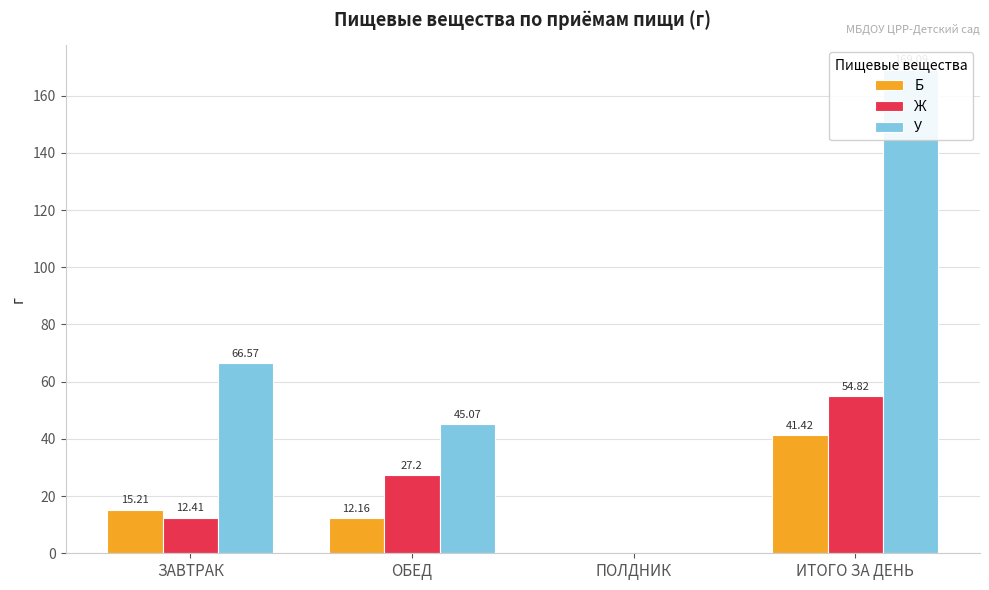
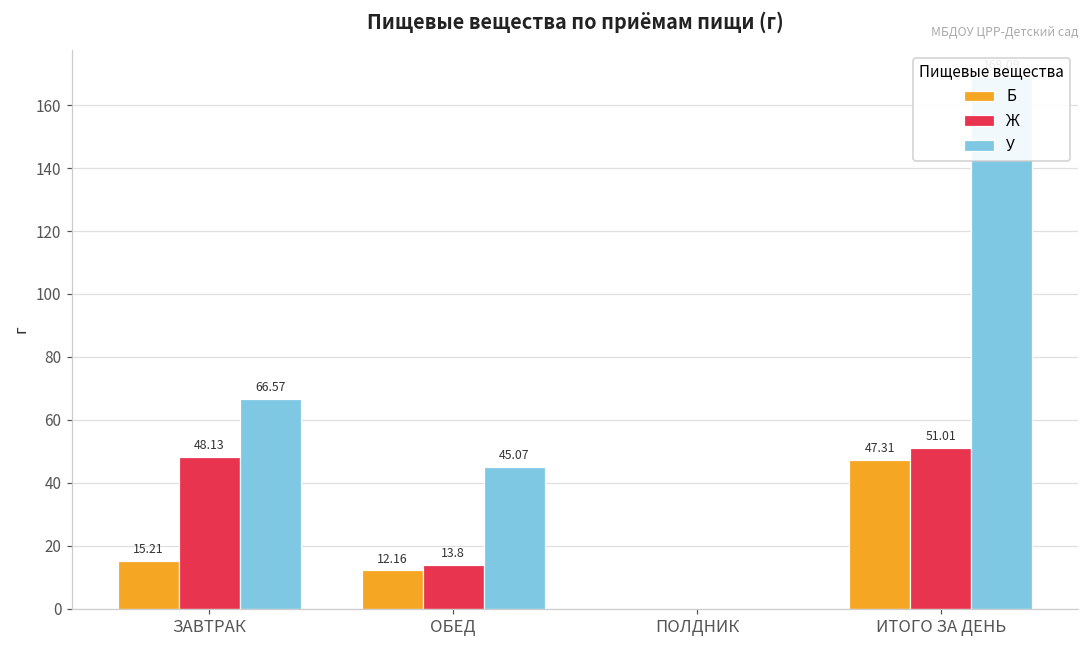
  {
    "Б": {
      "ЗАВТРАК": 15.21,
      "ОБЕД": 12.16,
-     "ИТОГО ЗА ДЕНЬ": 41.42
+     "ИТОГО ЗА ДЕНЬ": 47.31
    },
    "Ж": {
-     "ЗАВТРАК": 12.41,
-     "ОБЕД": 27.2,
-     "ИТОГО ЗА ДЕНЬ": 54.82
+     "ЗАВТРАК": 48.13,
+     "ОБЕД": 13.8,
+     "ИТОГО ЗА ДЕНЬ": 51.01
    },
    "У": {
      "ЗАВТРАК": 66.57,
      "ОБЕД": 45.07
    }
  }
